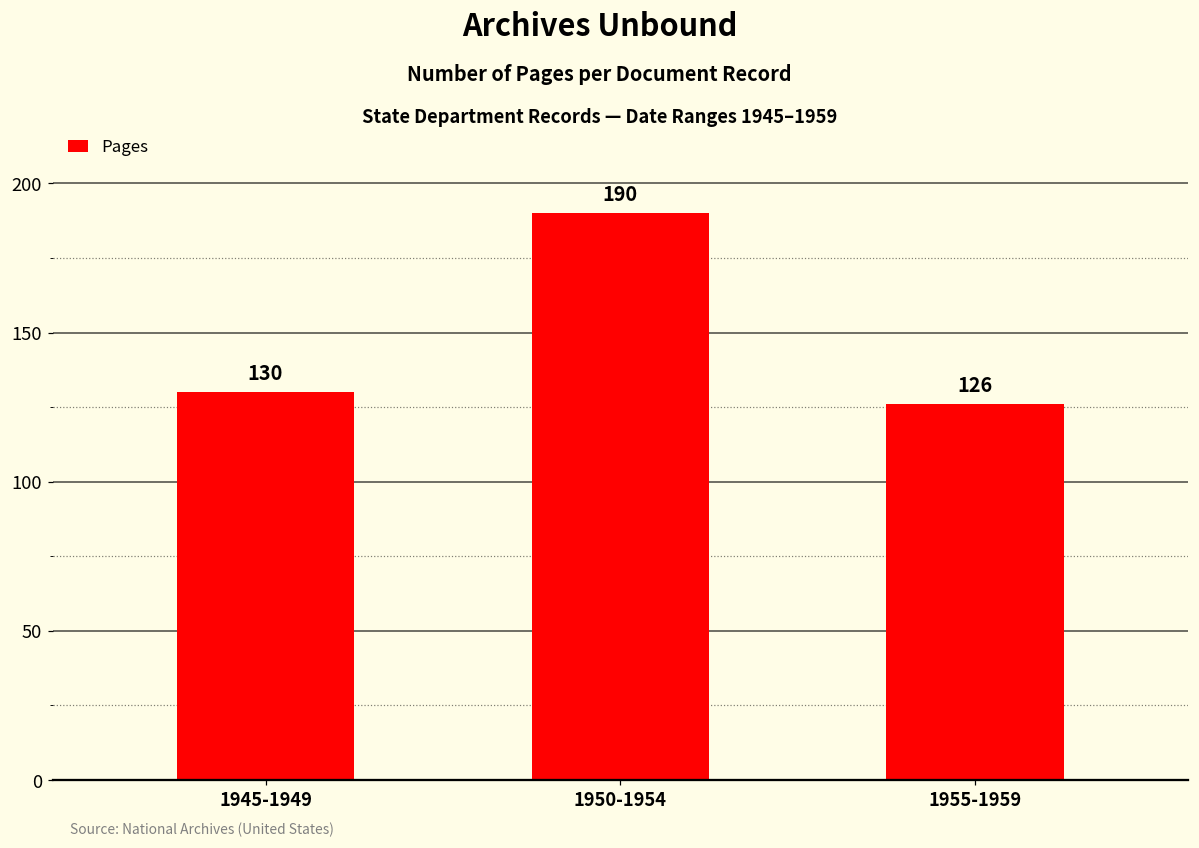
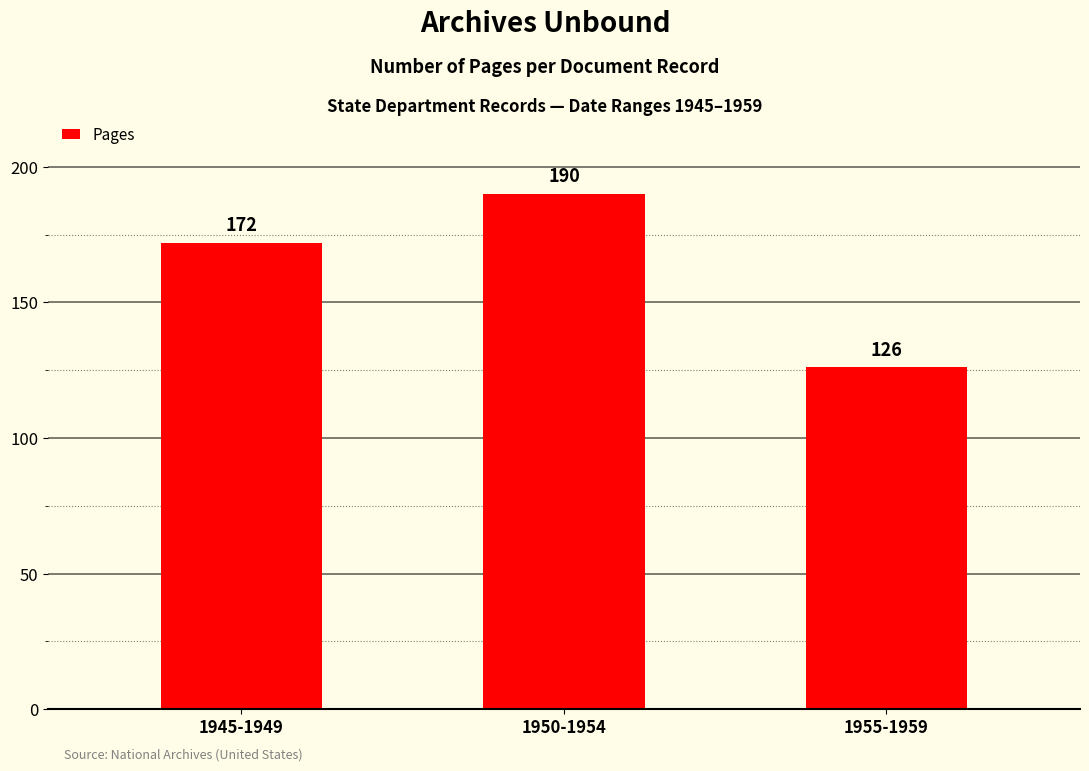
  {
-   "1945-1949": 130,
+   "1945-1949": 172,
    "1950-1954": 190,
    "1955-1959": 126
  }
